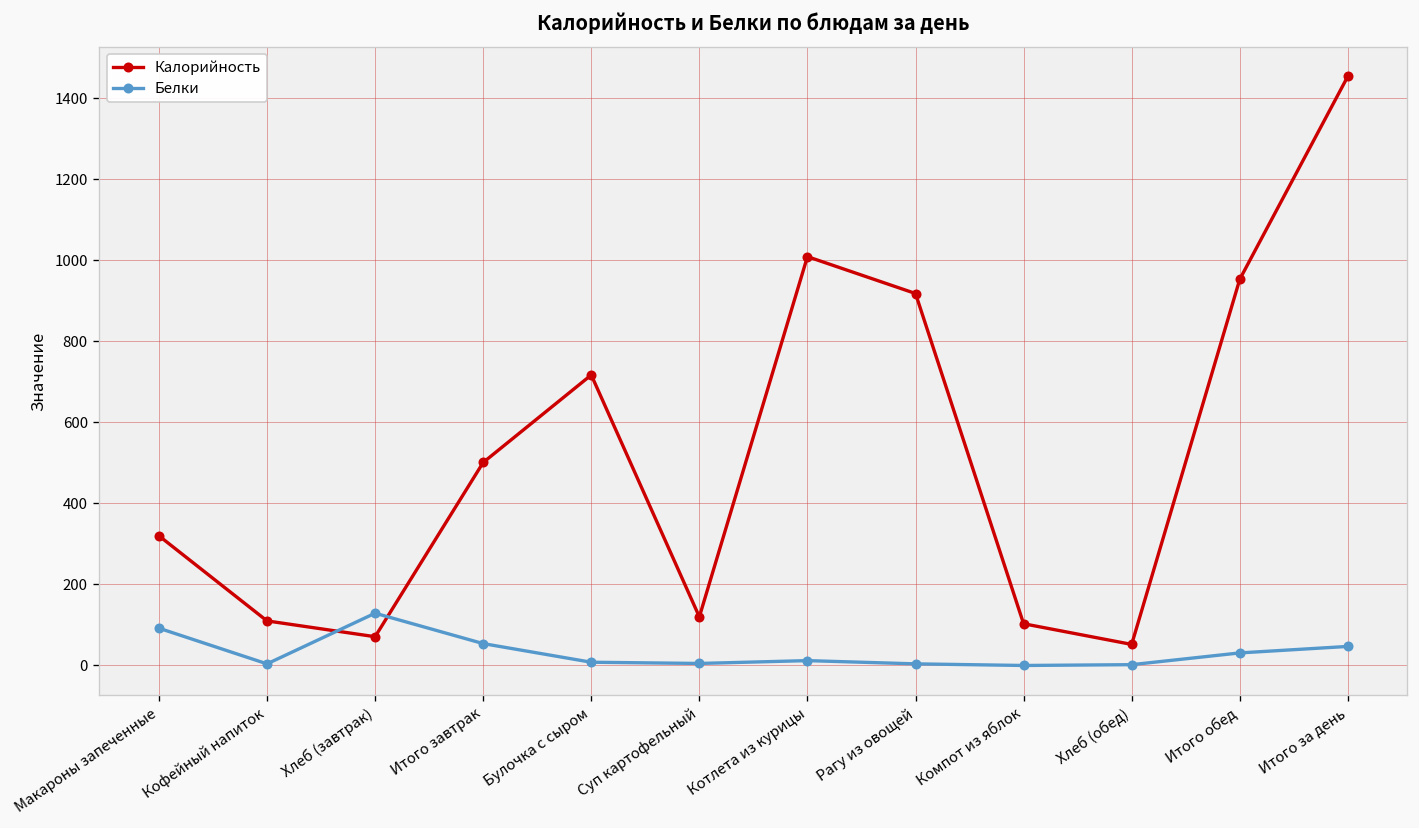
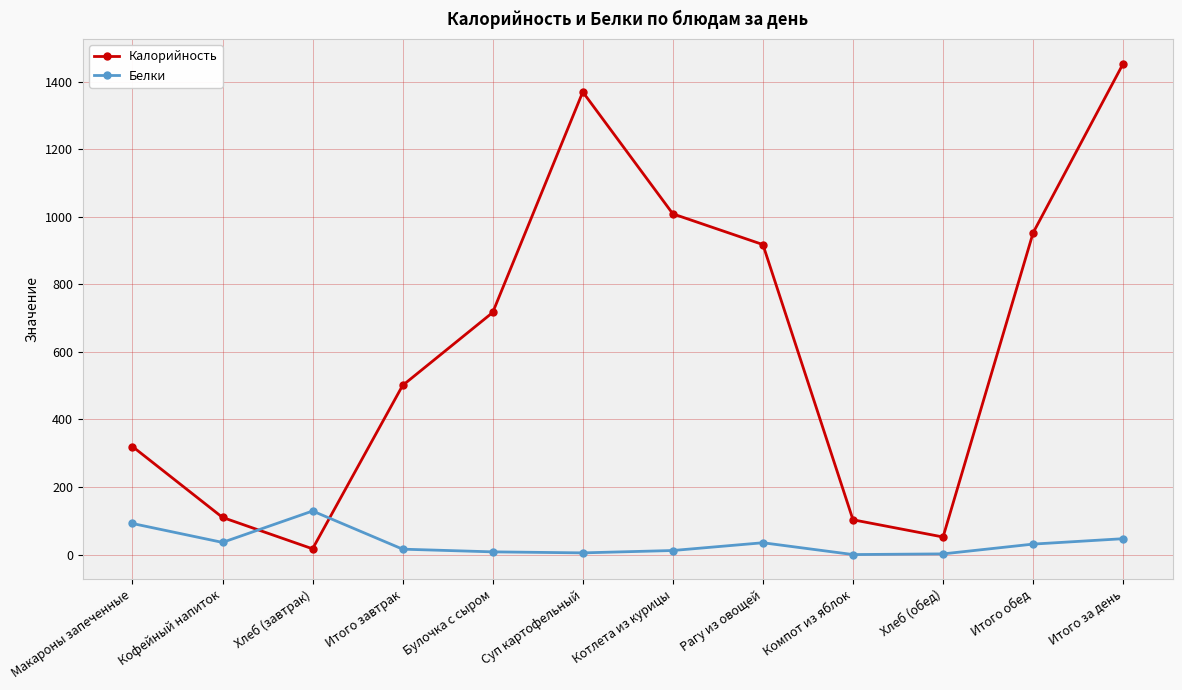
  {
    "Калорийность": {
      "Макароны запеченные": 320,
      "Кофейный напиток": 110,
-     "Хлеб (завтрак)": 70,
+     "Хлеб (завтрак)": 20,
      "Итого завтрак": 500,
      "Булочка с сыром": 720,
-     "Суп картофельный": 120,
+     "Суп картофельный": 1370,
      "Котлета из курицы": 1010,
      "Рагу из овощей": 920,
      "Компот из яблок": 100,
      "Хлеб (обед)": 50,
      "Итого обед": 950,
      "Итого за день": 1450
    },
    "Белки": {
      "Макароны запеченные": 90,
-     "Кофейный напиток": 0,
+     "Кофейный напиток": 40,
      "Хлеб (завтрак)": 130,
-     "Итого завтрак": 50,
+     "Итого завтрак": 20,
      "Булочка с сыром": 10,
      "Суп картофельный": 10,
      "Котлета из курицы": 10,
-     "Рагу из овощей": 0,
+     "Рагу из овощей": 40,
      "Компот из яблок": 0,
      "Хлеб (обед)": 0,
      "Итого обед": 30,
      "Итого за день": 50
    }
  }
